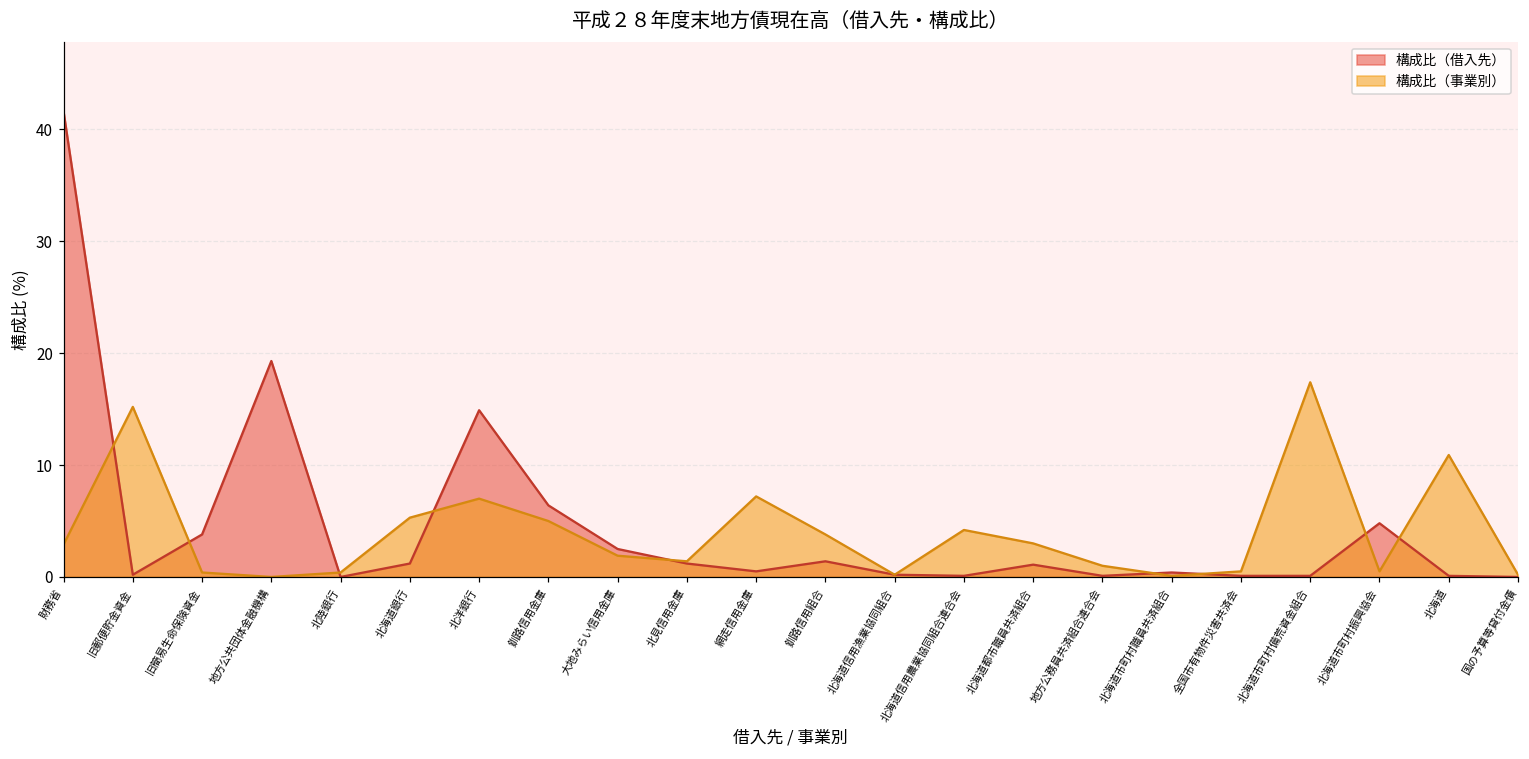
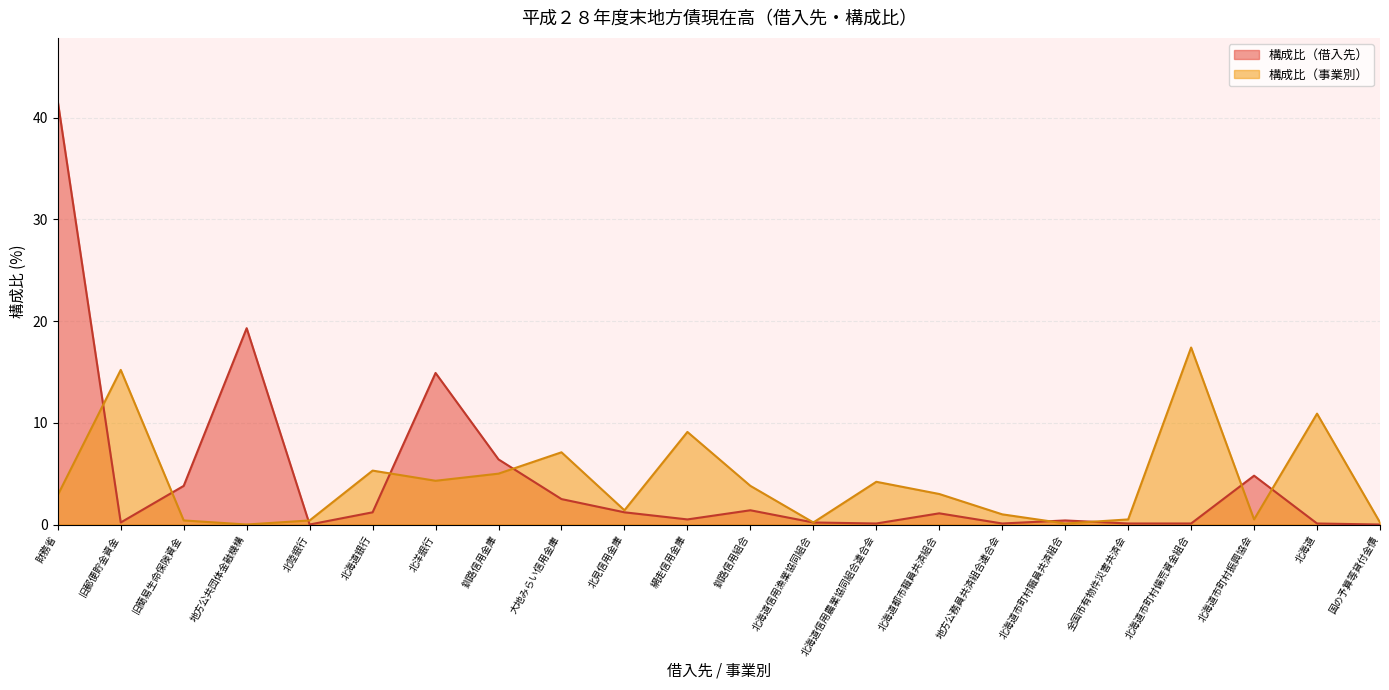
  {
    "構成比（借入先）": {
      "財務省": 41.6,
      "旧郵便貯金資金": 0.2,
      "旧簡易生命保険資金": 3.8,
      "地方公共団体金融機構": 19.3,
      "北陸銀行": 0.0,
      "北海道銀行": 1.2,
      "北洋銀行": 14.9,
      "釧路信用金庫": 6.4,
      "大地みらい信用金庫": 2.5,
      "網走信用金庫": 0.5,
      "釧路信用組合": 1.4,
      "北海道信用農業協同組合連合会": 0.1,
      "北海道都市職員共済組合": 1.1,
      "地方公務員共済組合連合会": 0.1,
      "北海道市町村職員共済組合": 0.4,
      "全国市有物件災害共済会": 0.1,
      "北海道市町村備荒資金組合": 0.1,
      "北海道市町村振興協会": 4.8,
      "北海道": 0.1
    },
    "構成比（事業別）": {
      "財務省": 2.9,
      "旧郵便貯金資金": 15.2,
      "旧簡易生命保険資金": 0.4,
      "地方公共団体金融機構": 0.0,
      "北陸銀行": 0.4,
      "北海道銀行": 5.3,
-     "北洋銀行": 7.0,
+     "北洋銀行": 4.3,
      "釧路信用金庫": 5.0,
-     "大地みらい信用金庫": 1.9,
-     "網走信用金庫": 7.2,
+     "大地みらい信用金庫": 7.1,
+     "網走信用金庫": 9.1,
      "釧路信用組合": 3.8,
      "北海道信用農業協同組合連合会": 4.2,
      "北海道都市職員共済組合": 3.0,
      "地方公務員共済組合連合会": 1.0,
      "北海道市町村職員共済組合": 0.1,
      "全国市有物件災害共済会": 0.5,
      "北海道市町村備荒資金組合": 17.4,
      "北海道市町村振興協会": 0.5,
      "北海道": 10.9
    }
  }
